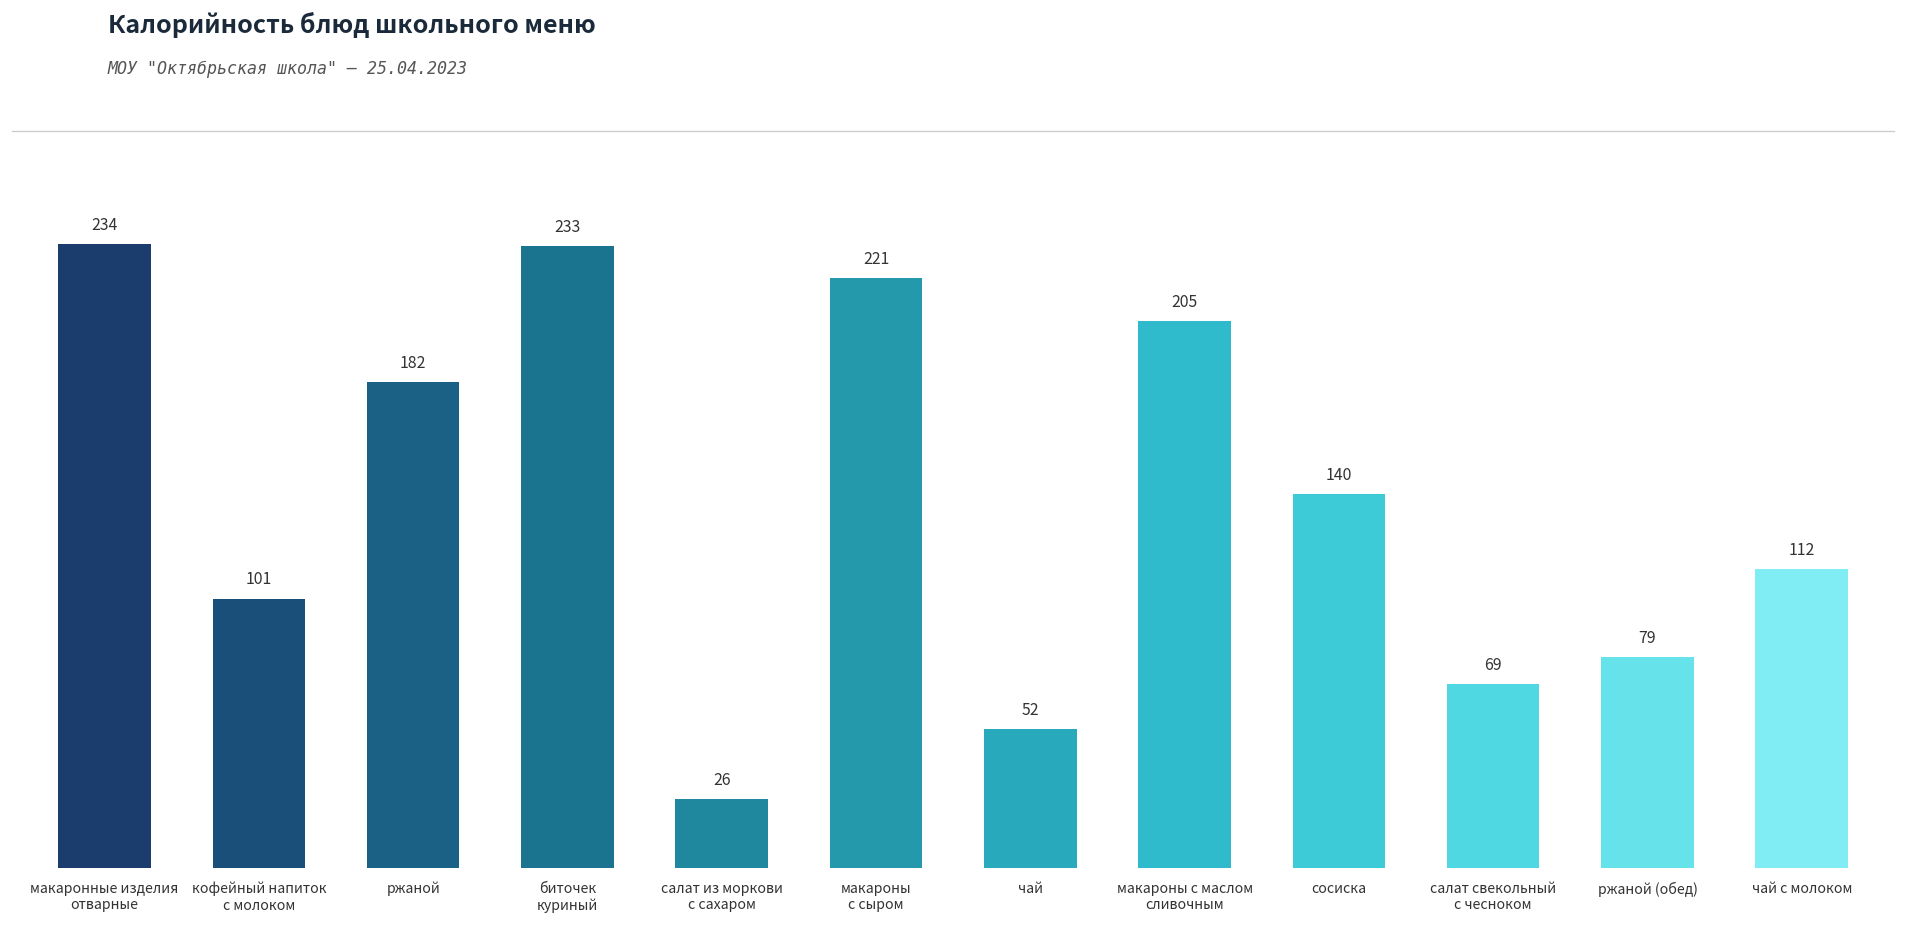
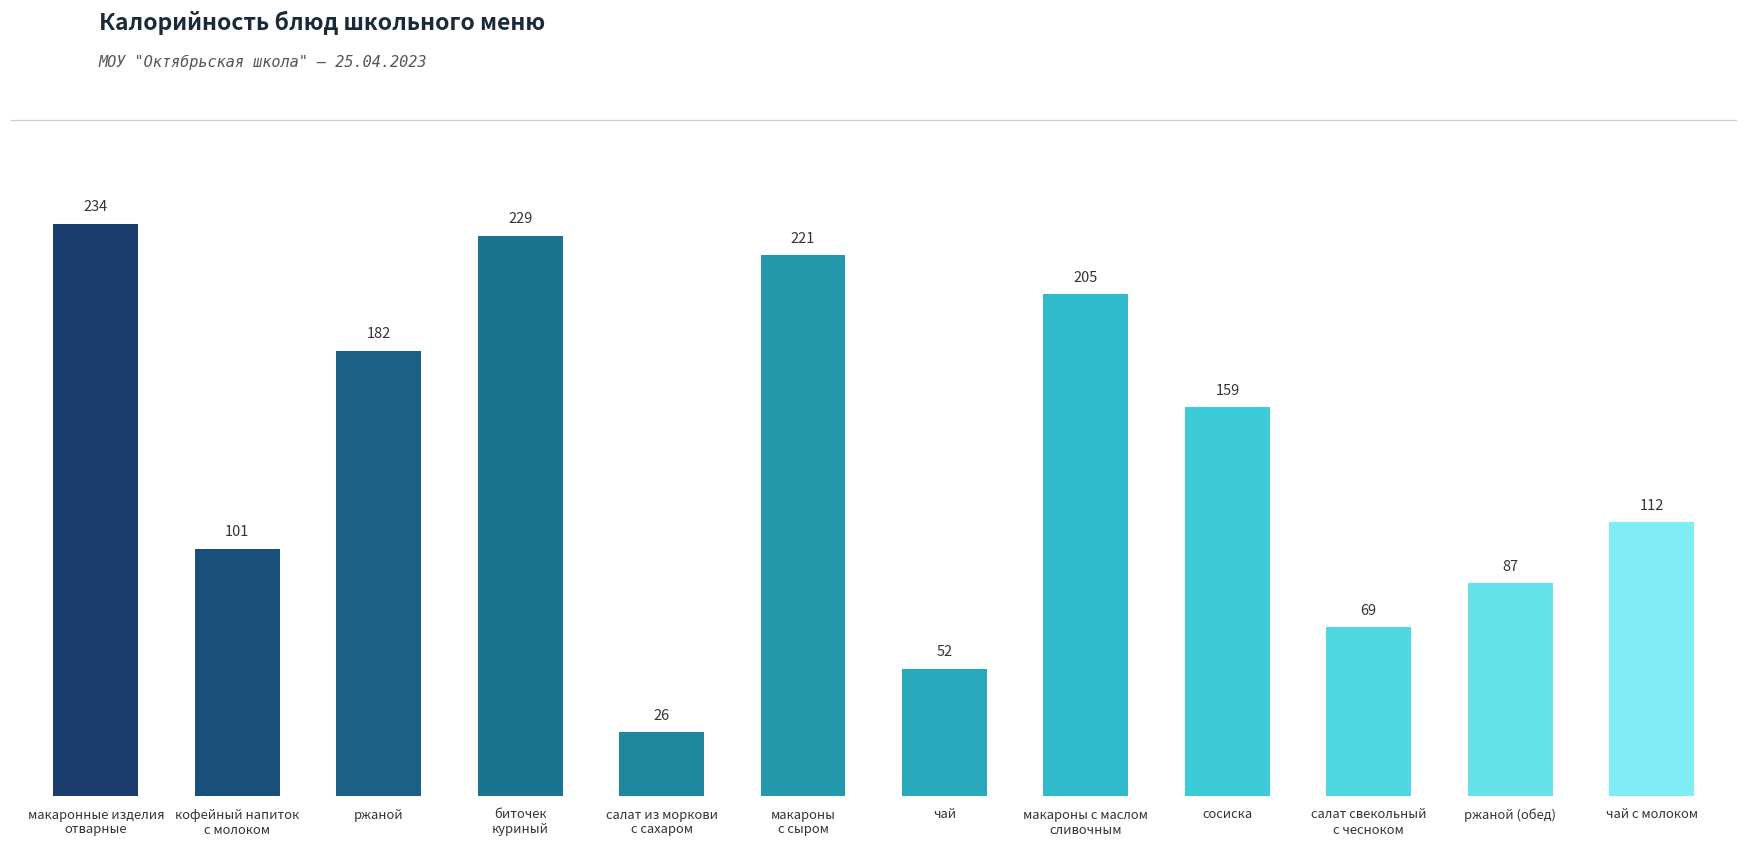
  {
    "макаронные изделия отварные": 234,
    "кофейный напиток с молоком": 101,
    "ржаной": 182,
-   "биточек куриный": 233,
+   "биточек куриный": 229,
    "салат из моркови с сахаром": 26,
    "макароны с сыром": 221,
    "чай": 52,
    "макароны с маслом сливочным": 205,
-   "сосиска": 140,
+   "сосиска": 159,
    "салат свекольный с чесноком": 69,
-   "ржаной (обед)": 79,
+   "ржаной (обед)": 87,
    "чай с молоком": 112
  }
